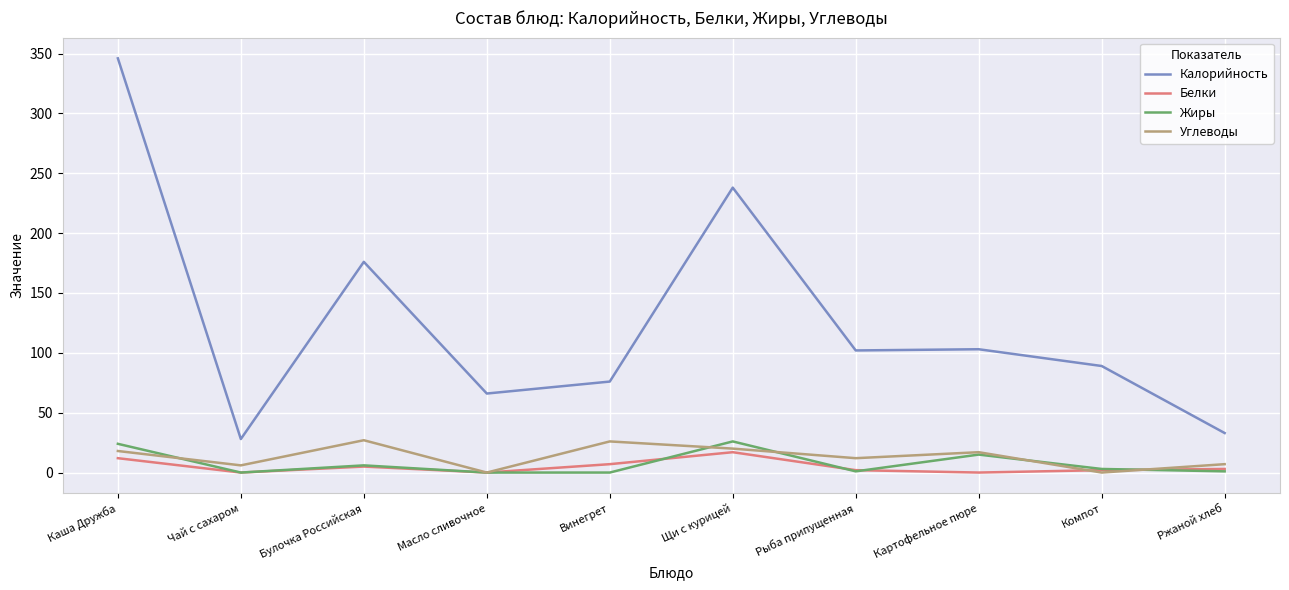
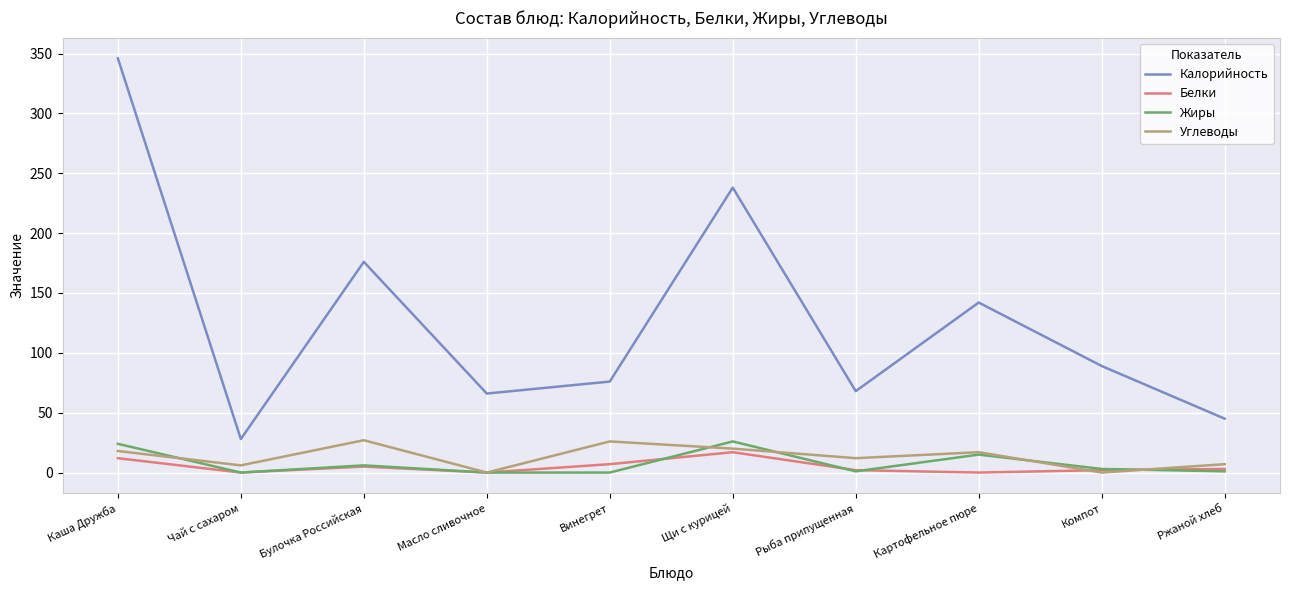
  {
    "Калорийность": {
      "Каша Дружба": 346,
      "Чай с сахаром": 28,
      "Булочка Российская": 176,
      "Масло сливочное": 66,
      "Винегрет": 76,
      "Щи с курицей": 238,
-     "Рыба припущенная": 102,
-     "Картофельное пюре": 103,
+     "Рыба припущенная": 68,
+     "Картофельное пюре": 142,
      "Компот": 89,
-     "Ржаной хлеб": 33
+     "Ржаной хлеб": 45
    },
    "Жиры": {
      "Каша Дружба": 24,
      "Винегрет": 0,
      "Щи с курицей": 26
    }
  }
